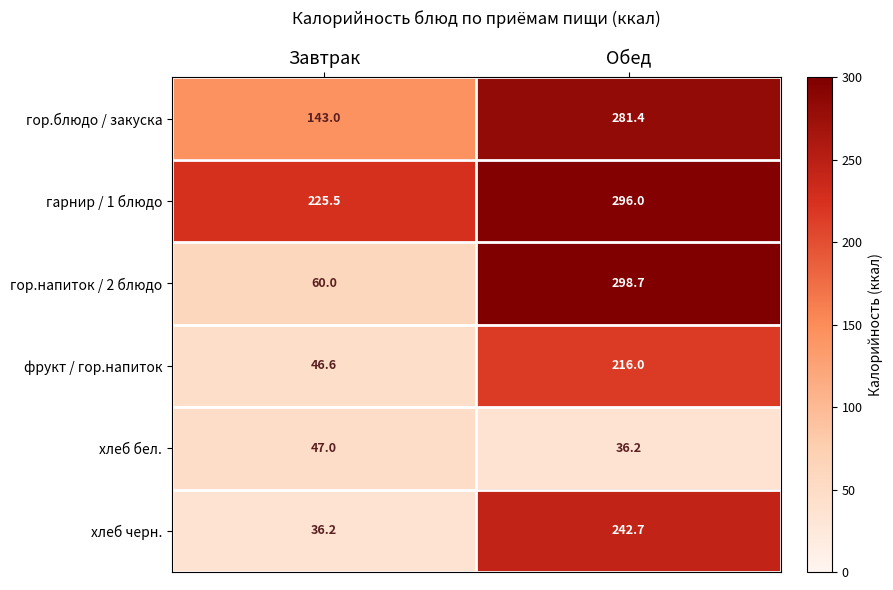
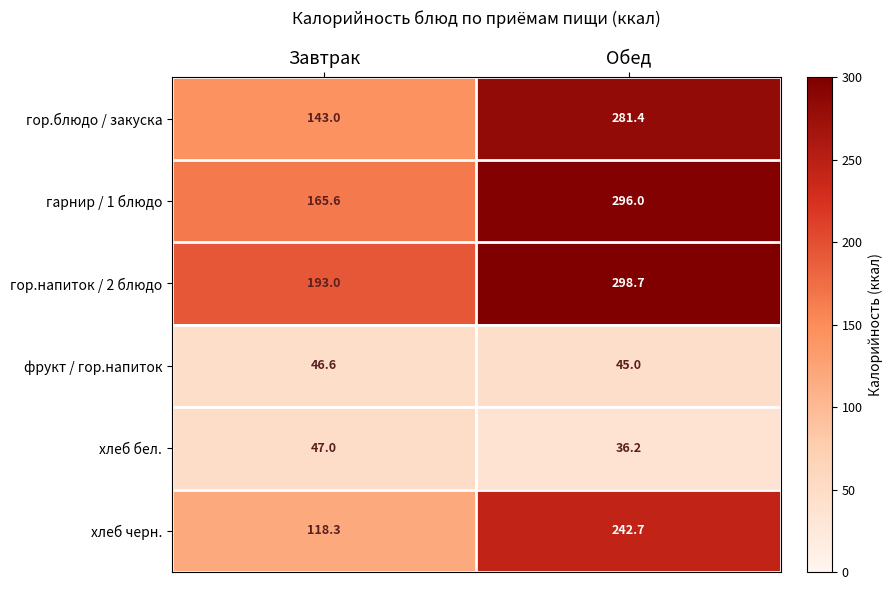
  {
    "гор.блюдо / закуска": {
      "Завтрак": 143.0,
      "Обед": 281.4
    },
    "гарнир / 1 блюдо": {
-     "Завтрак": 225.5,
+     "Завтрак": 165.6,
      "Обед": 296.0
    },
    "гор.напиток / 2 блюдо": {
-     "Завтрак": 60.0,
+     "Завтрак": 193.0,
      "Обед": 298.7
    },
    "фрукт / гор.напиток": {
      "Завтрак": 46.6,
-     "Обед": 216.0
+     "Обед": 45.0
    },
    "хлеб бел.": {
      "Завтрак": 47.0,
      "Обед": 36.2
    },
    "хлеб черн.": {
-     "Завтрак": 36.2,
+     "Завтрак": 118.3,
      "Обед": 242.7
    }
  }
